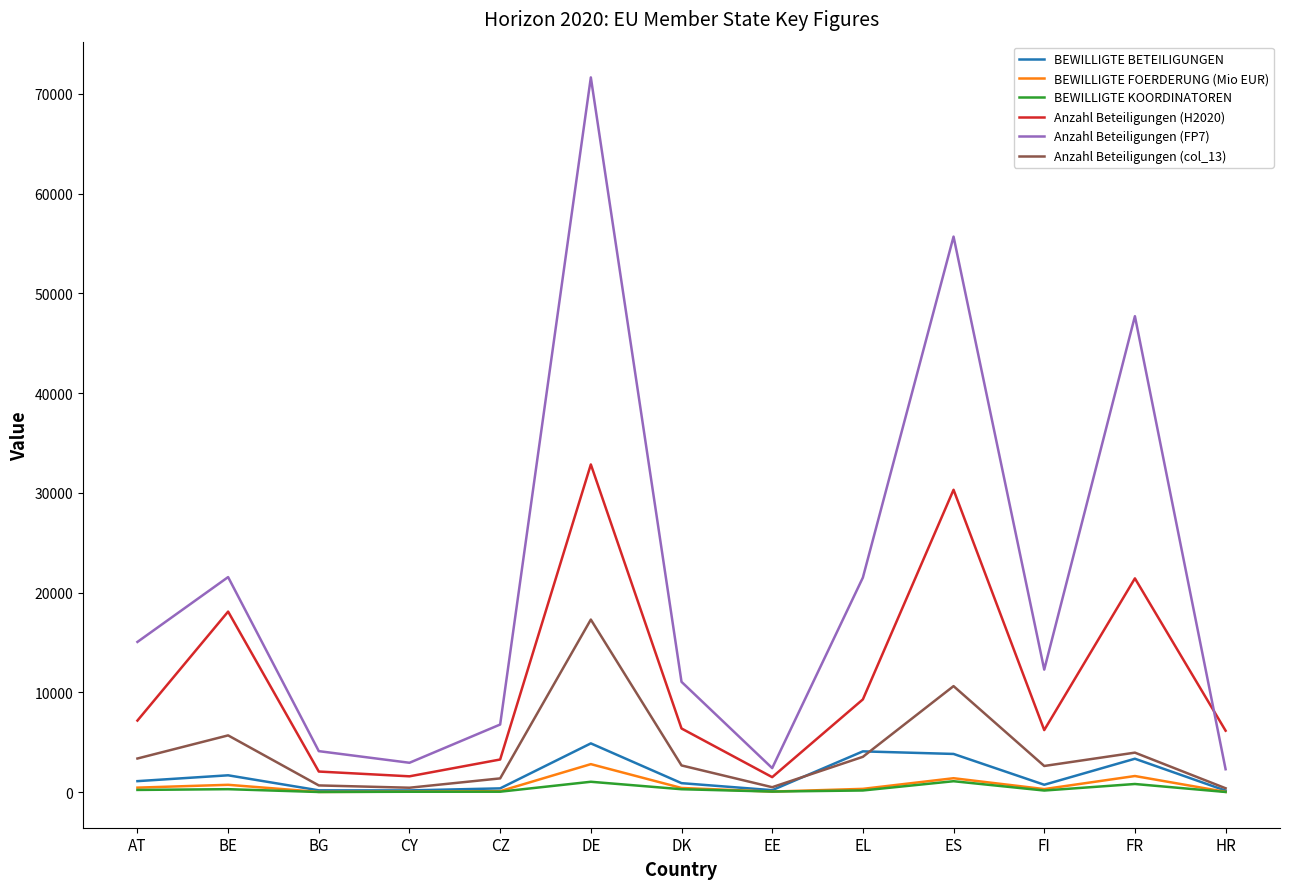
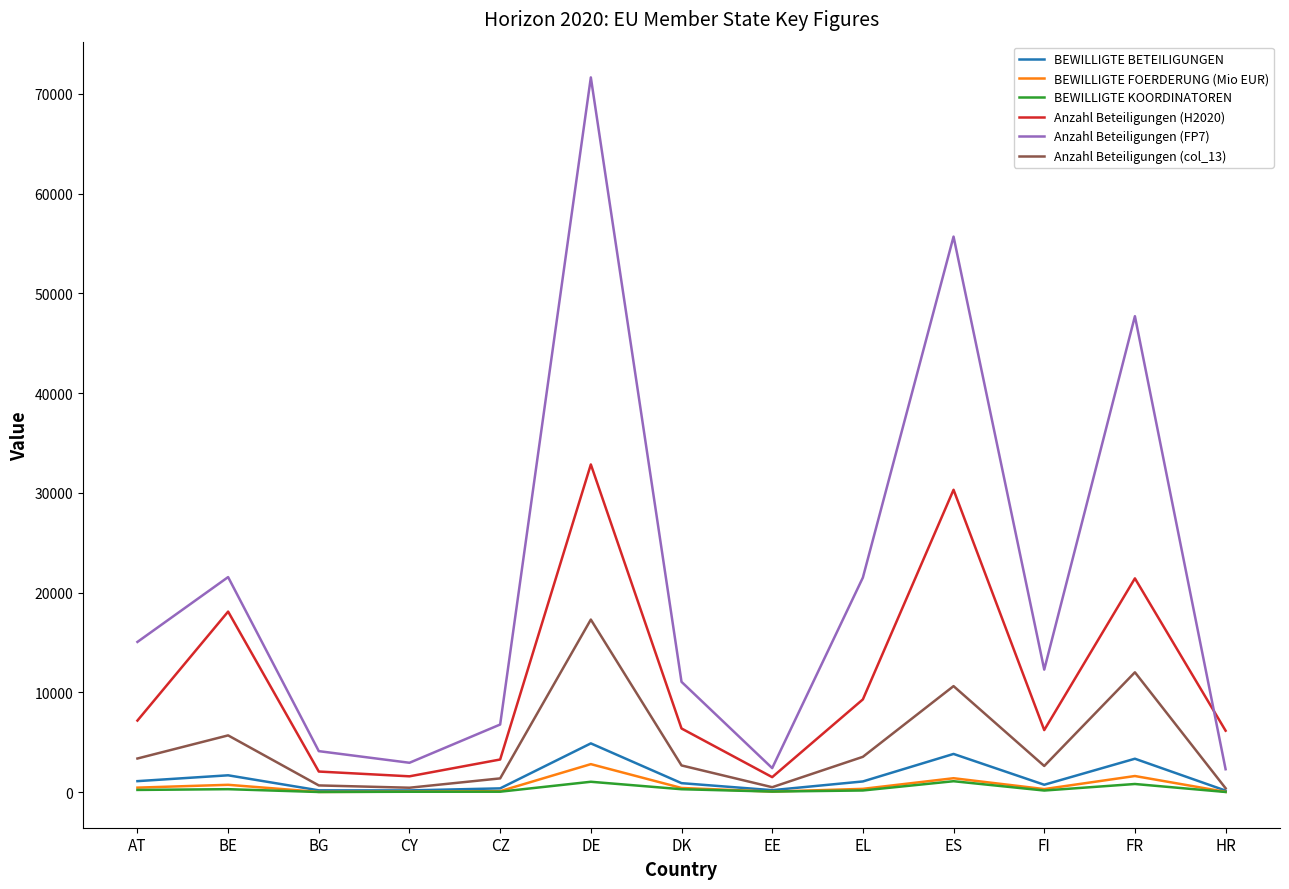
  {
    "BEWILLIGTE BETEILIGUNGEN": {
      "AT": 1000,
      "BE": 2000,
      "CZ": 0,
      "DE": 5000,
      "DK": 1000,
-     "EL": 4000,
+     "EL": 1000,
      "ES": 4000,
      "FI": 1000,
      "FR": 3000
    },
    "BEWILLIGTE FOERDERUNG (Mio EUR)": {
      "BE": 1000,
      "DE": 3000,
      "ES": 1000,
      "FR": 2000
    },
    "BEWILLIGTE KOORDINATOREN": {
      "BE": 0,
      "DE": 1000,
      "ES": 1000,
      "FR": 1000
    },
    "Anzahl Beteiligungen (H2020)": {
      "AT": 7000,
      "BE": 18000,
      "BG": 2000,
      "CY": 2000,
      "CZ": 3000,
      "DE": 33000,
      "DK": 6000,
      "EE": 2000,
      "EL": 9000,
      "ES": 30000,
      "FI": 6000,
      "FR": 21000,
      "HR": 6000
    },
    "Anzahl Beteiligungen (FP7)": {
      "AT": 15000,
      "BE": 22000,
      "BG": 4000,
      "CY": 3000,
      "CZ": 7000,
      "DE": 72000,
      "DK": 11000,
      "EE": 2000,
      "EL": 22000,
      "ES": 56000,
      "FI": 12000,
      "FR": 48000,
      "HR": 2000
    },
    "Anzahl Beteiligungen (col_13)": {
      "AT": 3000,
      "BE": 6000,
      "BG": 1000,
      "CY": 0,
      "CZ": 1000,
      "DE": 17000,
      "DK": 3000,
      "EE": 0,
      "EL": 4000,
      "ES": 11000,
      "FI": 3000,
-     "FR": 4000
+     "FR": 12000
    }
  }
